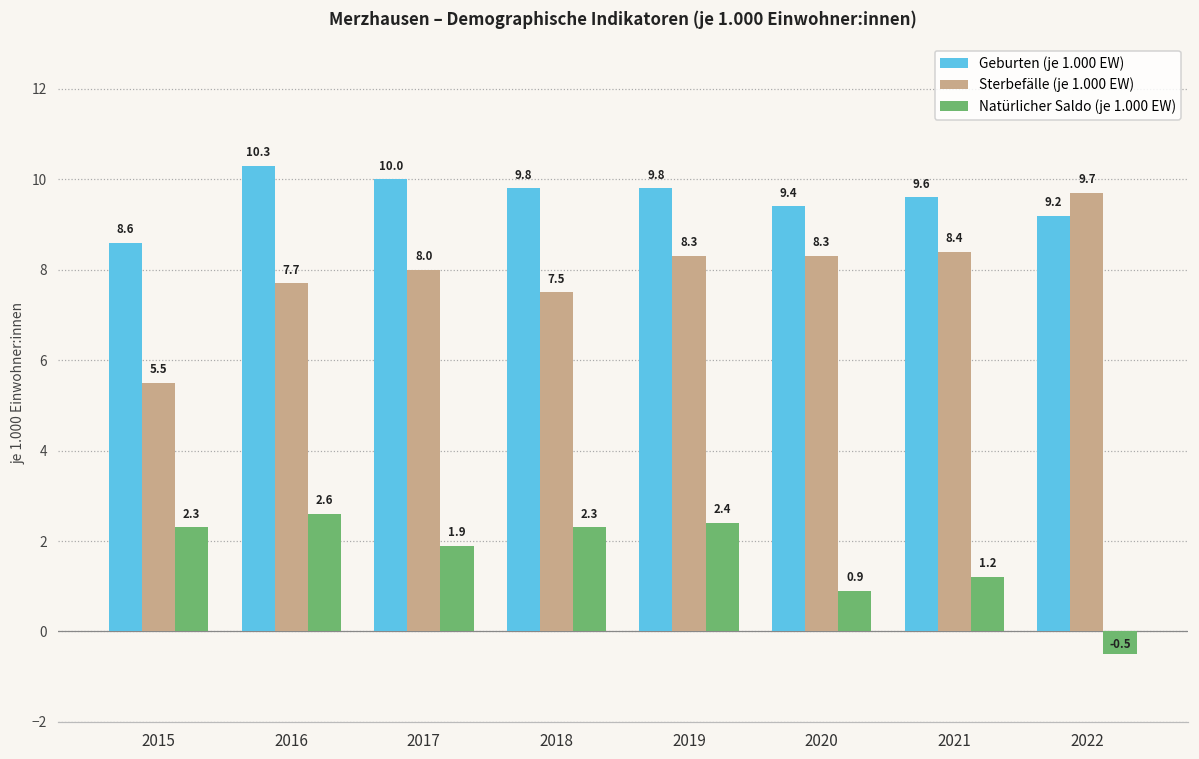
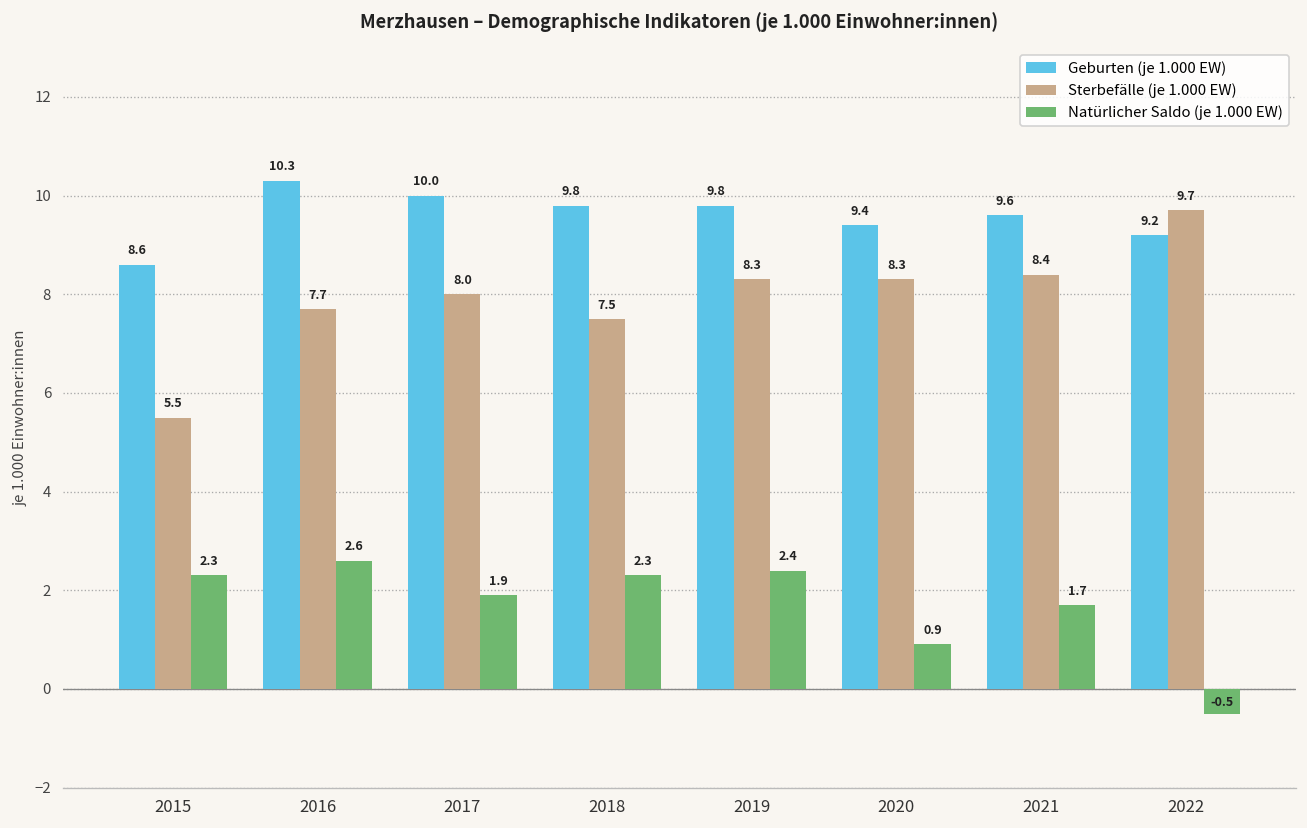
  {
    "Geburten (je 1.000 EW)": {
      "2015": 8.6,
      "2016": 10.3,
      "2017": 10.0,
      "2018": 9.8,
      "2019": 9.8,
      "2020": 9.4,
      "2021": 9.6,
      "2022": 9.2
    },
    "Sterbefälle (je 1.000 EW)": {
      "2015": 5.5,
      "2016": 7.7,
      "2017": 8.0,
      "2018": 7.5,
      "2019": 8.3,
      "2020": 8.3,
      "2021": 8.4,
      "2022": 9.7
    },
    "Natürlicher Saldo (je 1.000 EW)": {
      "2015": 2.3,
      "2016": 2.6,
      "2017": 1.9,
      "2018": 2.3,
      "2019": 2.4,
      "2020": 0.9,
-     "2021": 1.2,
+     "2021": 1.7,
      "2022": -0.5
    }
  }
